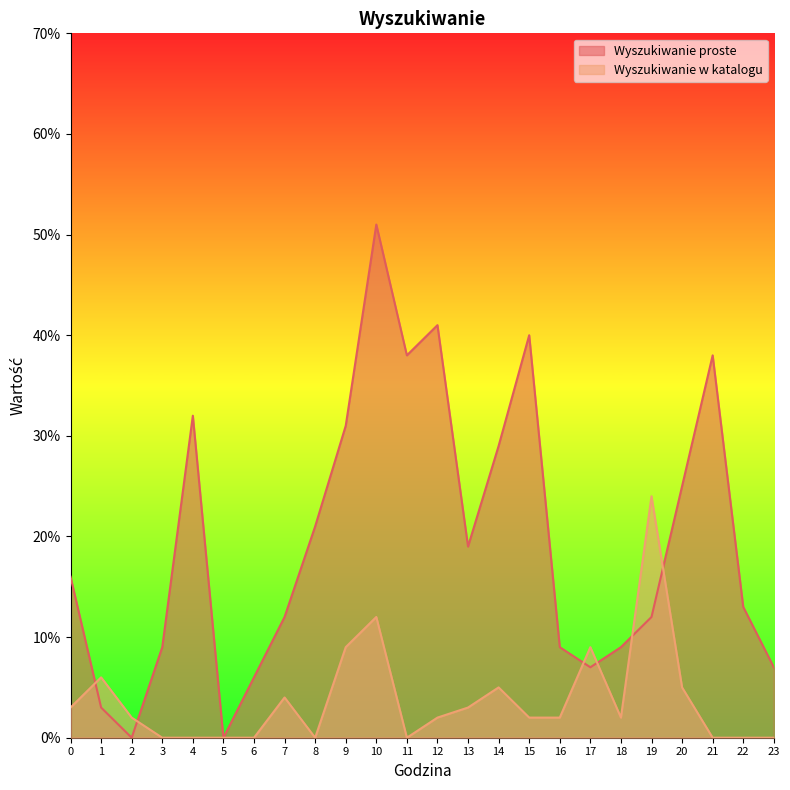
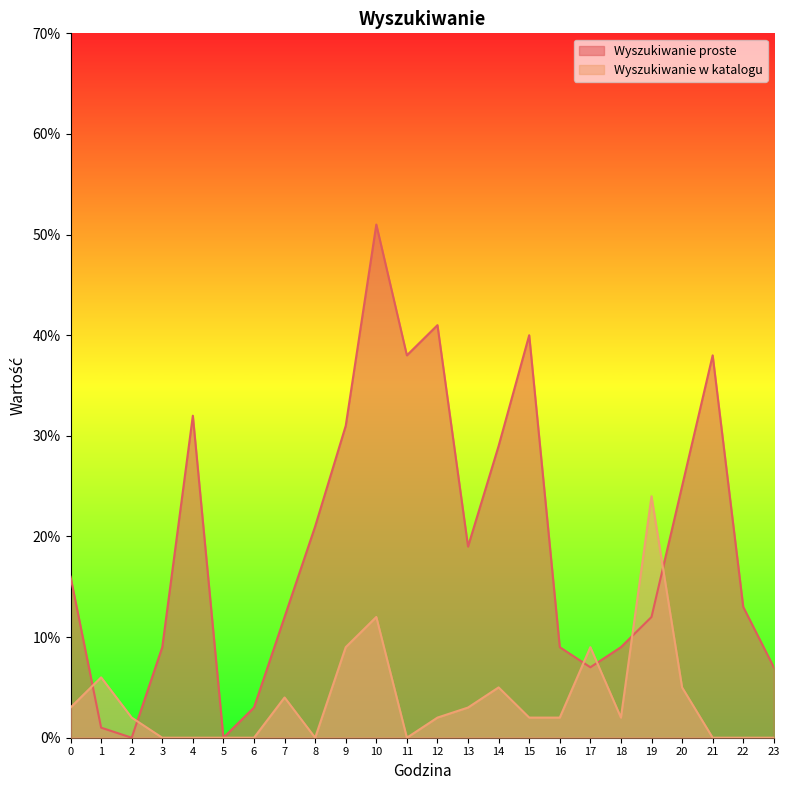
  {
    "Wyszukiwanie proste": {
      "0": "16.0%",
-     "1": "3.0%",
+     "1": "1.0%",
      "2": "0.0%",
      "3": "9.0%",
      "4": "32.0%",
-     "6": "6.0%",
+     "6": "3.0%",
      "7": "12.0%",
      "8": "21.0%",
      "9": "31.0%",
      "10": "51.0%",
      "11": "38.0%",
      "12": "41.0%",
      "13": "19.0%",
      "14": "29.0%",
      "15": "40.0%",
      "16": "9.0%",
      "17": "7.0%",
      "18": "9.0%",
      "19": "12.0%",
      "20": "25.0%",
      "21": "38.0%",
      "22": "13.0%",
      "23": "7.0%"
    },
    "Wyszukiwanie w katalogu": {
      "0": "3.0%",
      "1": "6.0%",
      "2": "2.0%",
      "3": "0.0%",
      "4": "0.0%",
      "6": "0.0%",
      "7": "4.0%",
      "8": "0.0%",
      "9": "9.0%",
      "10": "12.0%",
      "11": "0.0%",
      "12": "2.0%",
      "13": "3.0%",
      "14": "5.0%",
      "15": "2.0%",
      "16": "2.0%",
      "17": "9.0%",
      "18": "2.0%",
      "19": "24.0%",
      "20": "5.0%",
      "21": "0.0%",
      "22": "0.0%",
      "23": "0.0%"
    }
  }
